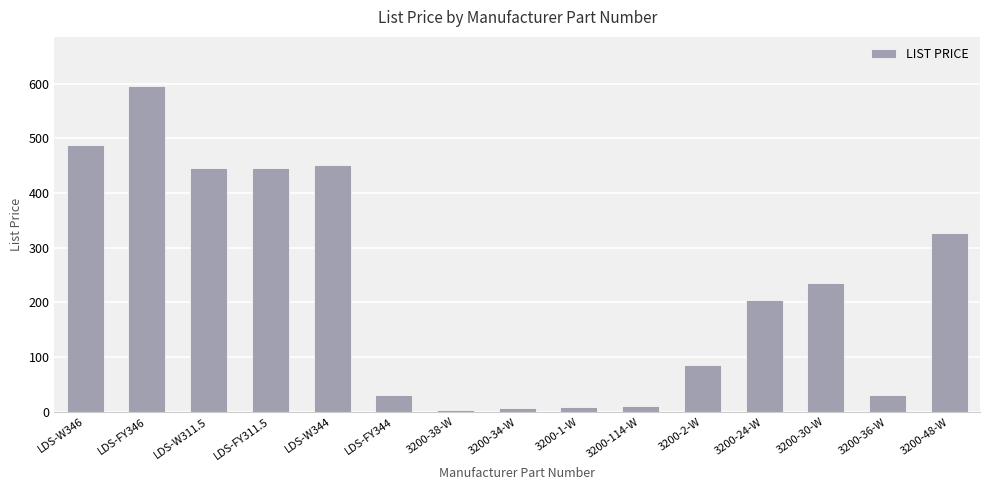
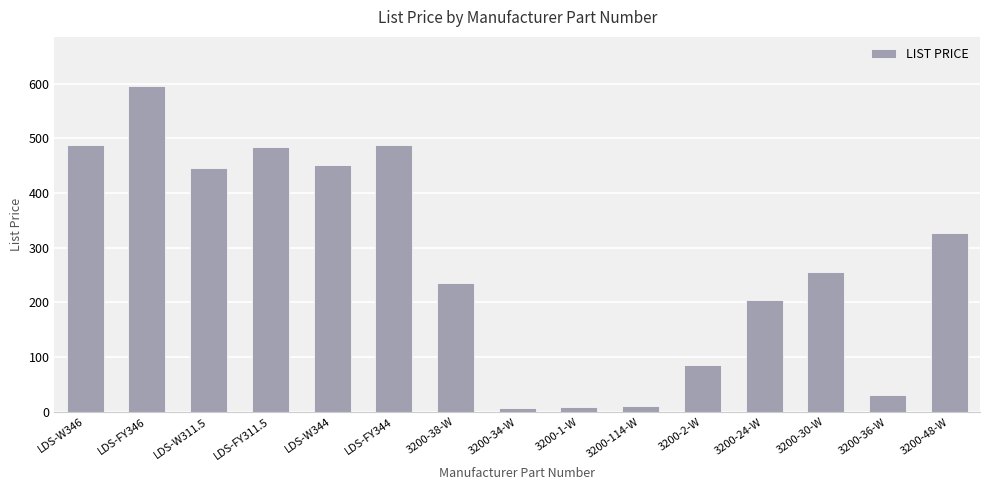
  {
    "LDS-W346": 490,
    "LDS-FY346": 600,
    "LDS-W311.5": 450,
-   "LDS-FY311.5": 450,
+   "LDS-FY311.5": 480,
    "LDS-W344": 450,
-   "LDS-FY344": 30,
-   "3200-38-W": 0,
+   "LDS-FY344": 490,
+   "3200-38-W": 240,
    "3200-34-W": 10,
    "3200-1-W": 10,
    "3200-114-W": 10,
    "3200-2-W": 90,
    "3200-24-W": 200,
-   "3200-30-W": 240,
+   "3200-30-W": 260,
    "3200-36-W": 30,
    "3200-48-W": 330
  }
